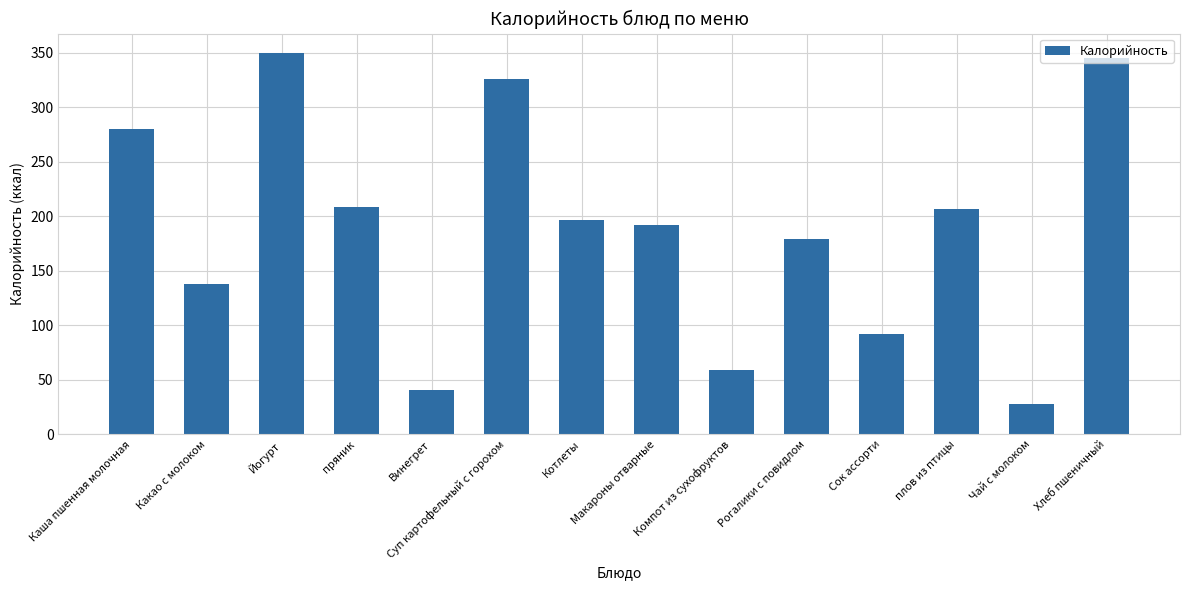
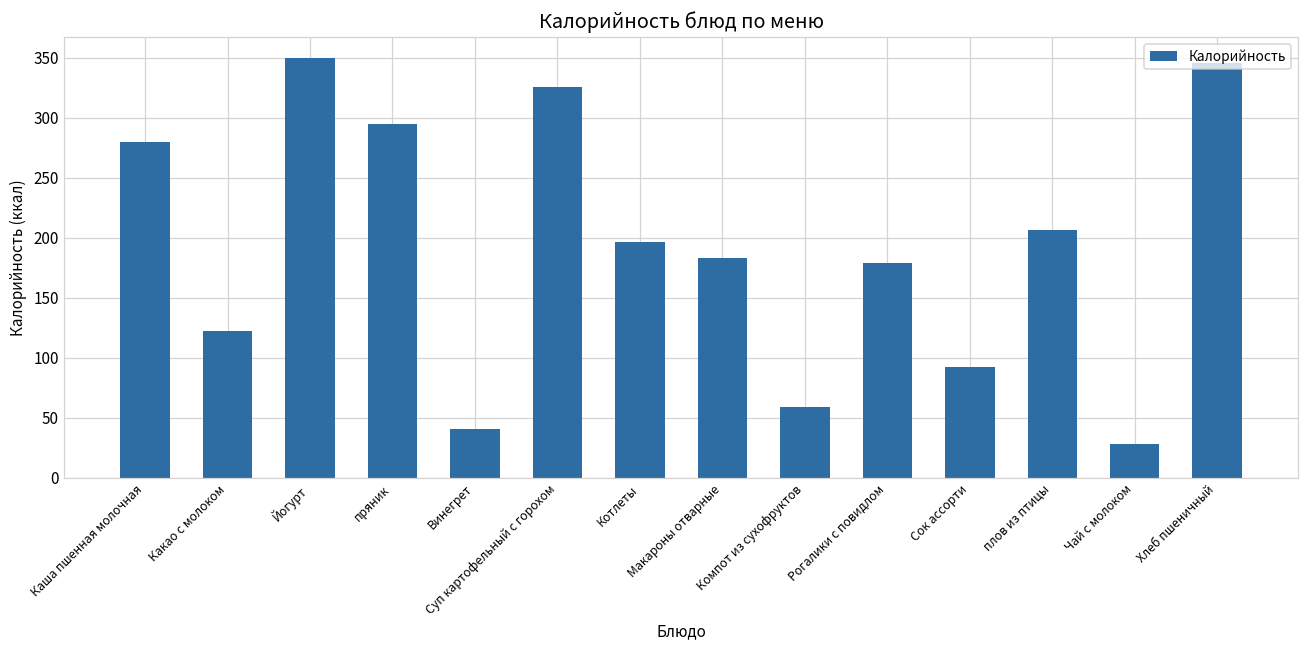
  {
    "Каша пшенная молочная": 280,
-   "Какао с молоком": 138,
+   "Какао с молоком": 122,
    "Йогурт": 350,
-   "пряник": 209,
+   "пряник": 295,
    "Винегрет": 40,
    "Суп картофельный с горохом": 326,
    "Котлеты": 197,
-   "Макароны отварные": 192,
+   "Макароны отварные": 183,
    "Компот из сухофруктов": 59,
    "Рогалики с повидлом": 179,
    "Сок ассорти": 92,
    "плов из птицы": 206,
    "Чай с молоком": 28
  }
